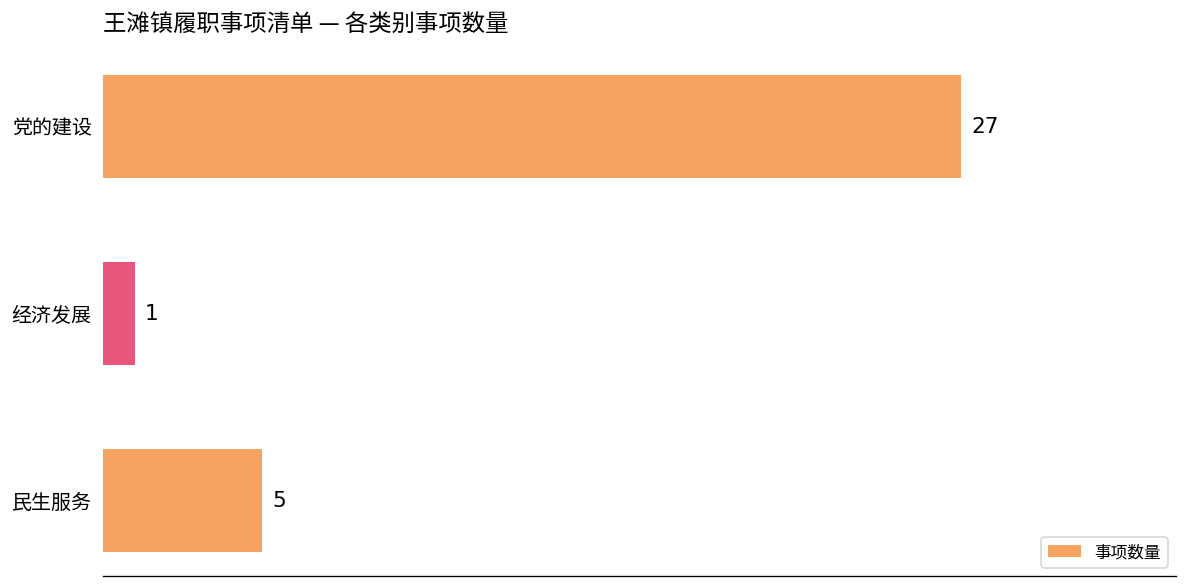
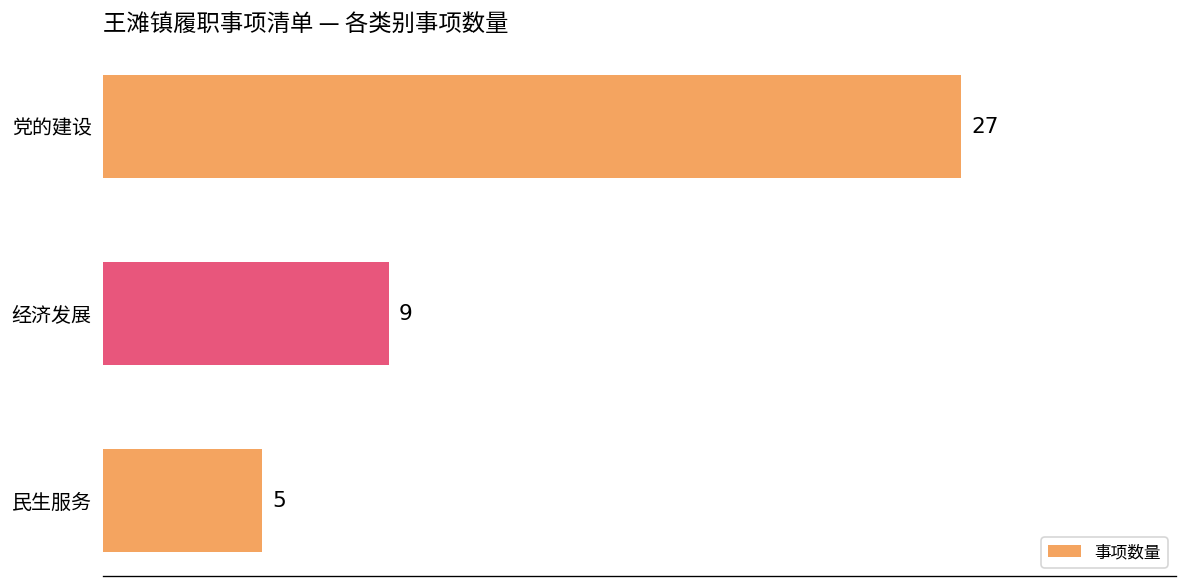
  {
    "党的建设": 27,
-   "经济发展": 1,
+   "经济发展": 9,
    "民生服务": 5
  }
